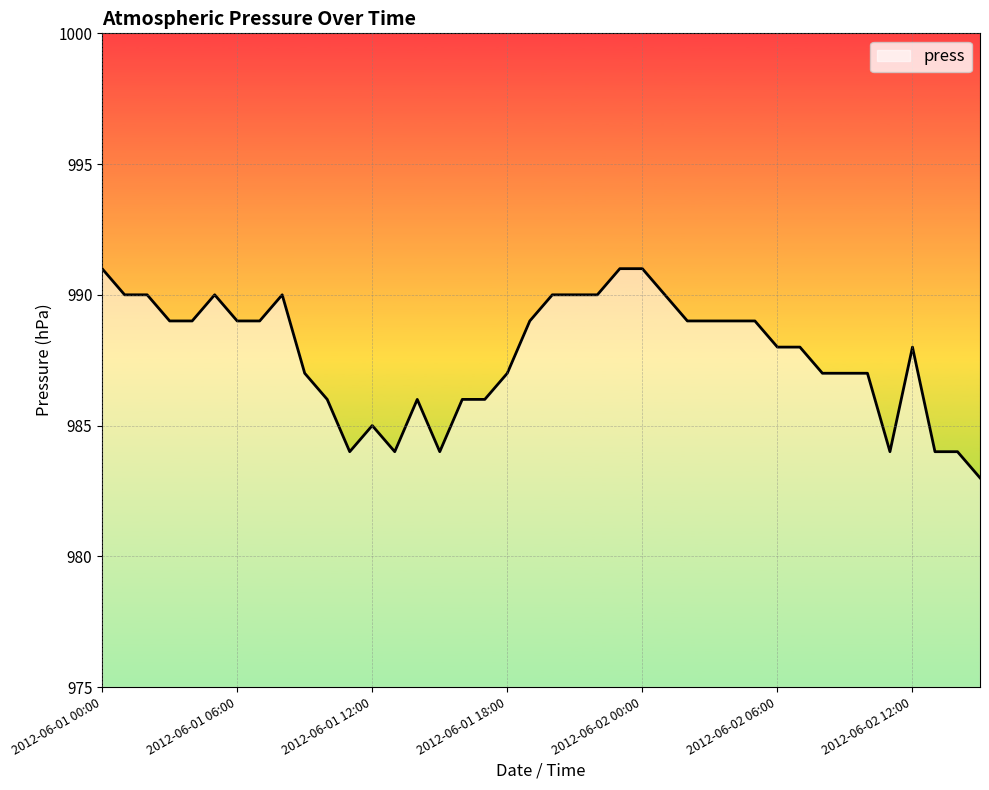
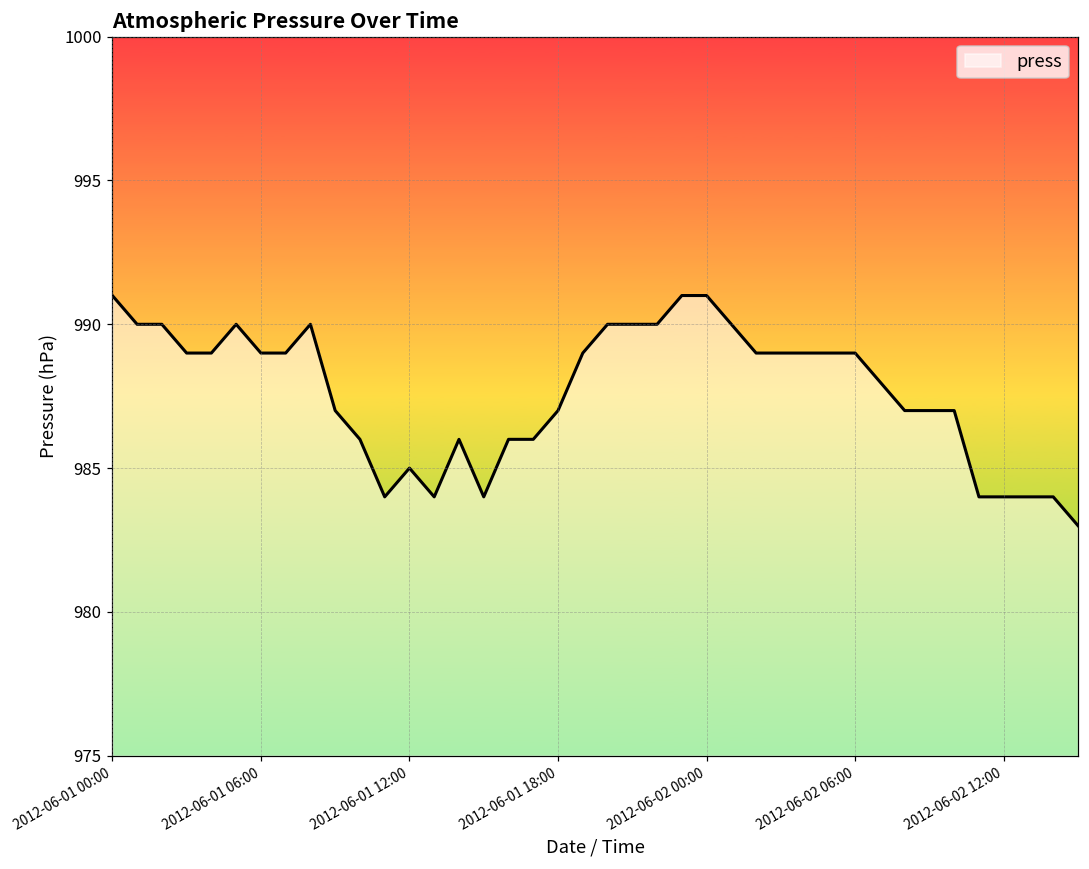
  {
    "2012-06-01 00:00": 991,
    "2012-06-01 06:00": 989,
    "2012-06-01 12:00": 985,
    "2012-06-01 18:00": 987,
    "2012-06-02 00:00": 991,
-   "2012-06-02 06:00": 988,
-   "2012-06-02 12:00": 988
+   "2012-06-02 06:00": 989,
+   "2012-06-02 12:00": 984
  }
